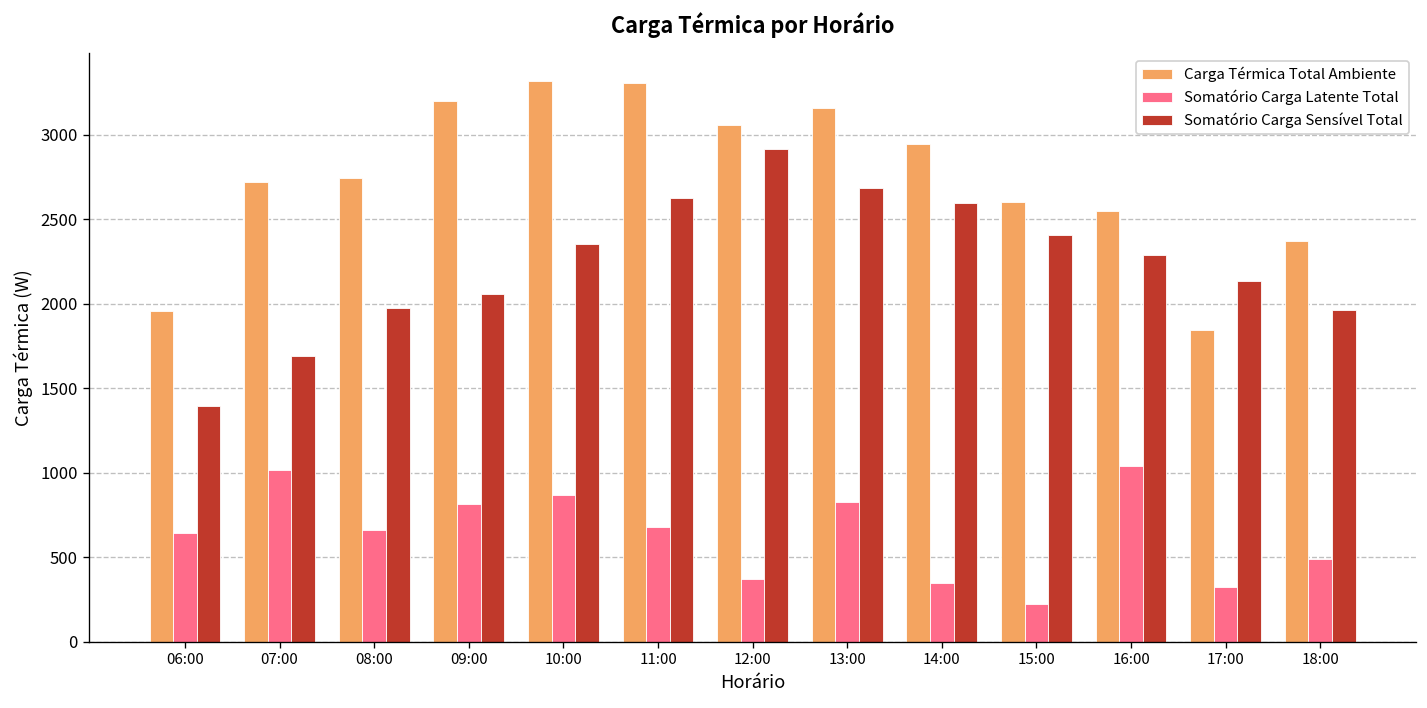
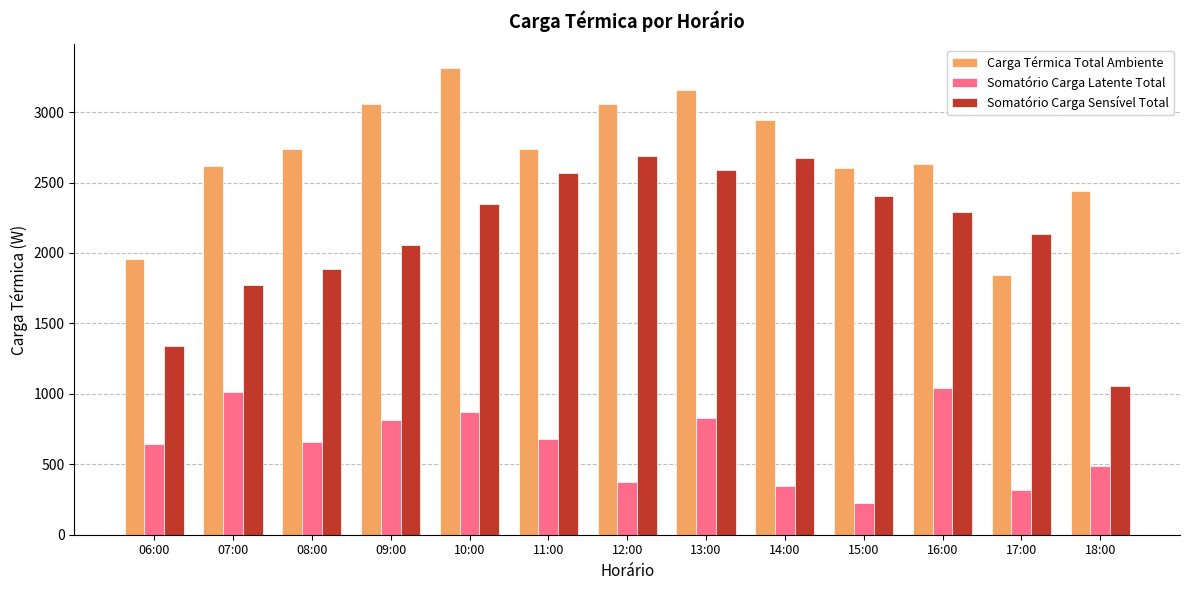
  {
    "Carga Térmica Total Ambiente": {
      "06:00": 1960,
-     "07:00": 2720,
+     "07:00": 2610,
      "08:00": 2740,
-     "09:00": 3200,
+     "09:00": 3060,
      "10:00": 3320,
-     "11:00": 3310,
+     "11:00": 2740,
      "12:00": 3060,
      "13:00": 3160,
      "14:00": 2940,
      "15:00": 2600,
-     "16:00": 2550,
+     "16:00": 2630,
      "17:00": 1840,
-     "18:00": 2370
+     "18:00": 2440
    },
    "Somatório Carga Latente Total": {
      "06:00": 640,
      "07:00": 1010,
      "08:00": 660,
      "09:00": 810,
      "10:00": 870,
      "11:00": 680,
      "12:00": 370,
      "13:00": 830,
      "14:00": 350,
      "15:00": 230,
      "16:00": 1040,
      "17:00": 320,
      "18:00": 490
    },
    "Somatório Carga Sensível Total": {
-     "06:00": 1400,
-     "07:00": 1690,
-     "08:00": 1970,
+     "06:00": 1340,
+     "07:00": 1770,
+     "08:00": 1880,
      "09:00": 2060,
      "10:00": 2350,
-     "11:00": 2630,
-     "12:00": 2920,
-     "13:00": 2690,
-     "14:00": 2600,
+     "11:00": 2570,
+     "12:00": 2690,
+     "13:00": 2590,
+     "14:00": 2680,
      "15:00": 2410,
      "16:00": 2290,
      "17:00": 2130,
-     "18:00": 1960
+     "18:00": 1050
    }
  }
